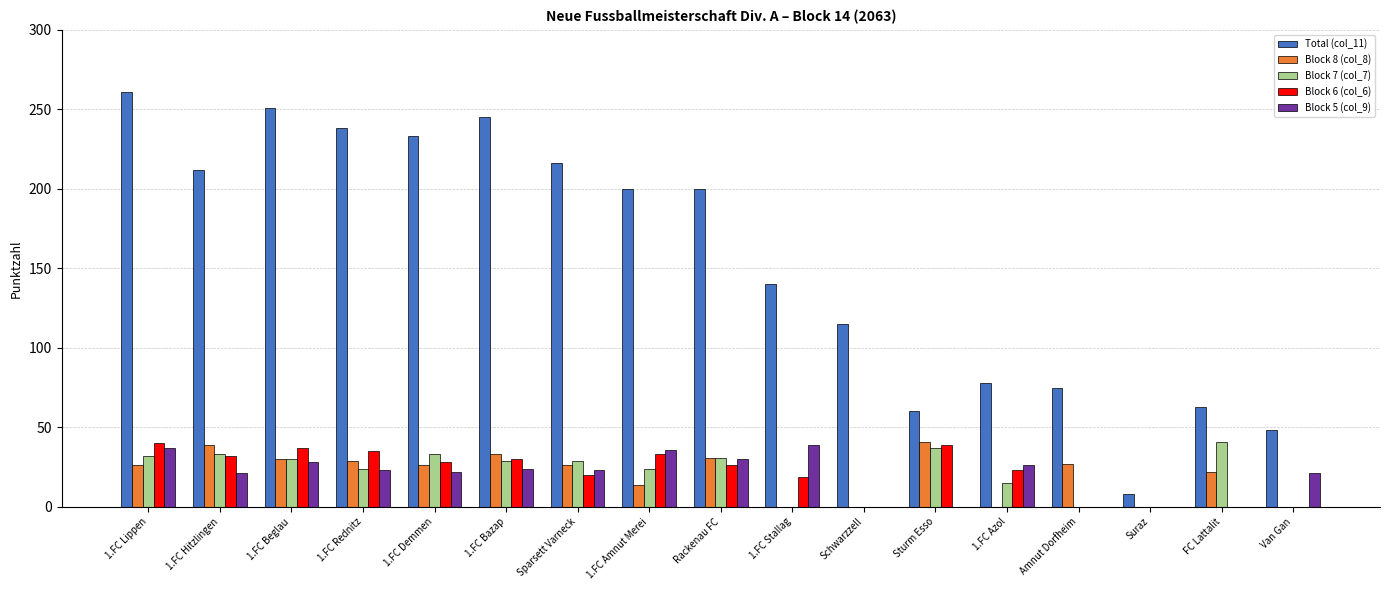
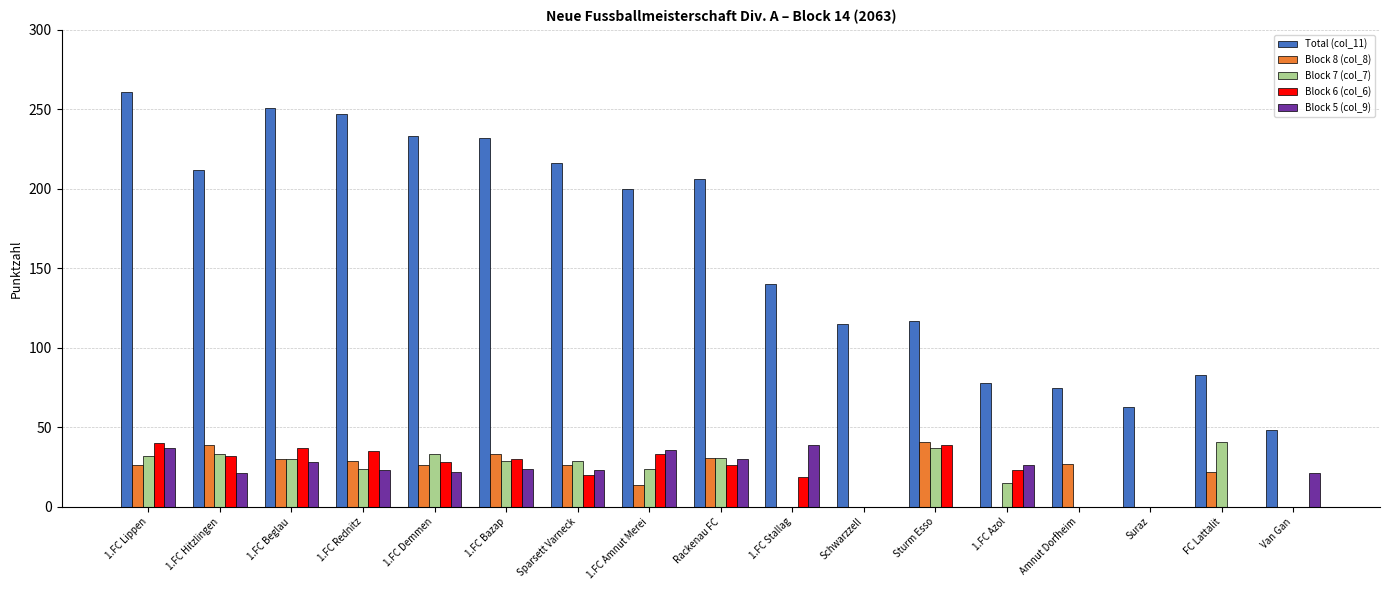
  {
    "Total (col_11)": {
      "1.FC Lippen": 261,
      "1.FC Hitzlingen": 212,
      "1.FC Beglau": 251,
-     "1.FC Rednitz": 238,
+     "1.FC Rednitz": 247,
      "1.FC Demmen": 233,
-     "1.FC Bazap": 245,
+     "1.FC Bazap": 232,
      "Sparsett Varneck": 216,
      "1.FC Amnut Merei": 200,
-     "Rackenau FC": 200,
+     "Rackenau FC": 206,
      "1.FC Stallag": 140,
      "Schwarzzell": 115,
-     "Sturm Esso": 60,
+     "Sturm Esso": 117,
      "1.FC Azol": 78,
      "Amnut Dorfheim": 75,
-     "Suraz": 8,
-     "FC Lattalit": 63,
+     "Suraz": 63,
+     "FC Lattalit": 83,
      "Van Gan": 48
    },
    "Block 7 (col_7)": {
      "1.FC Lippen": 32,
      "1.FC Hitzlingen": 33,
      "1.FC Beglau": 30,
      "1.FC Rednitz": 24,
      "1.FC Demmen": 33,
      "1.FC Bazap": 29,
      "Sparsett Varneck": 29,
      "1.FC Amnut Merei": 24,
      "Rackenau FC": 31,
      "Sturm Esso": 37,
      "1.FC Azol": 15,
      "FC Lattalit": 41
    }
  }
